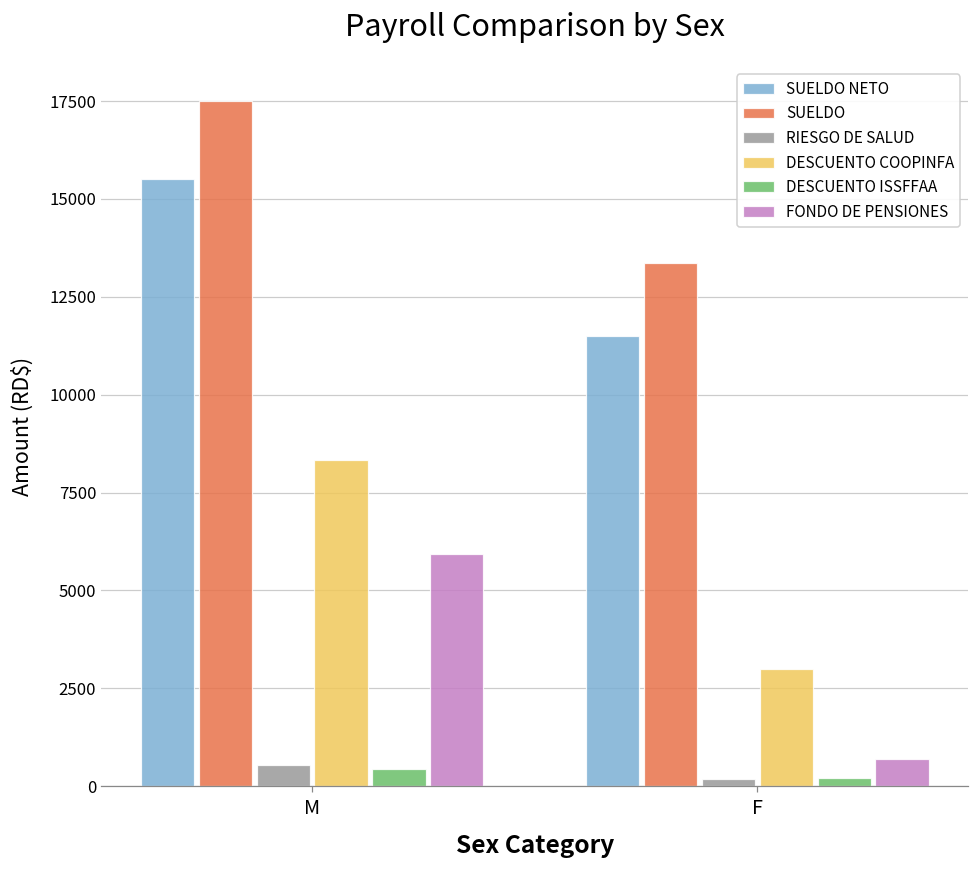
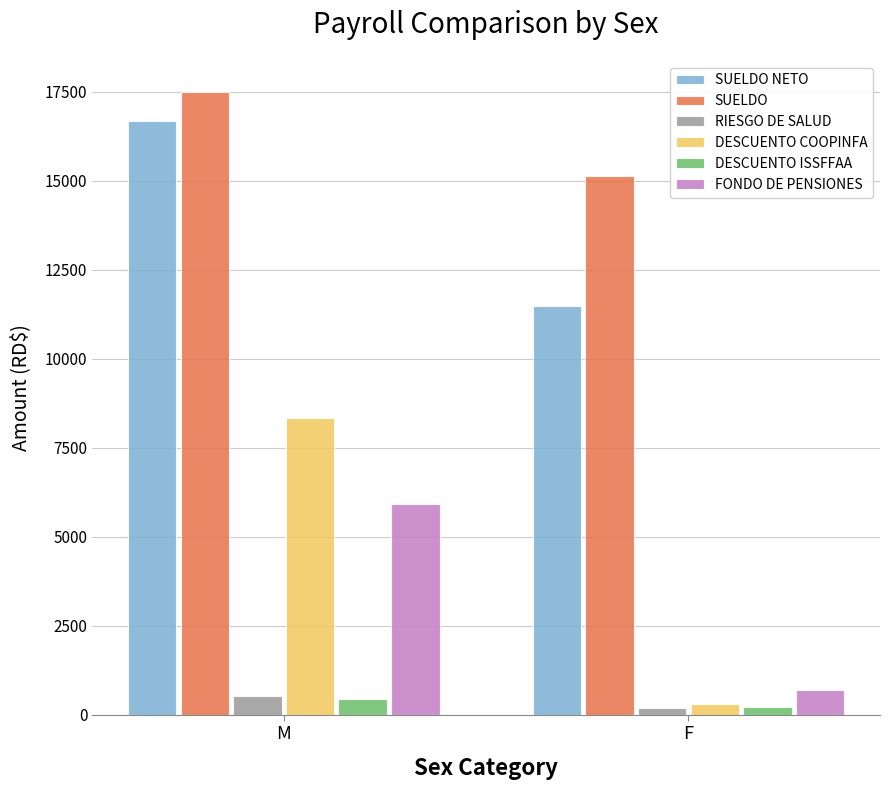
  {
    "SUELDO NETO": {
-     "M": 15500,
+     "M": 16700,
      "F": 11500
    },
    "SUELDO": {
      "M": 17500,
-     "F": 13400
+     "F": 15100
    },
    "RIESGO DE SALUD": {
      "M": 500,
      "F": 200
    },
    "DESCUENTO COOPINFA": {
      "M": 8300,
-     "F": 3000
+     "F": 300
    },
    "DESCUENTO ISSFFAA": {
      "M": 500,
      "F": 200
    },
    "FONDO DE PENSIONES": {
      "M": 5900,
      "F": 700
    }
  }
